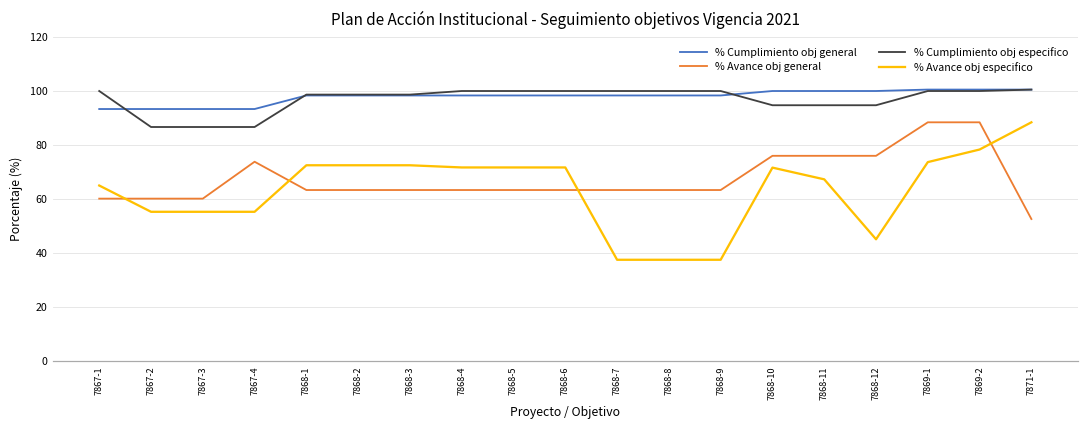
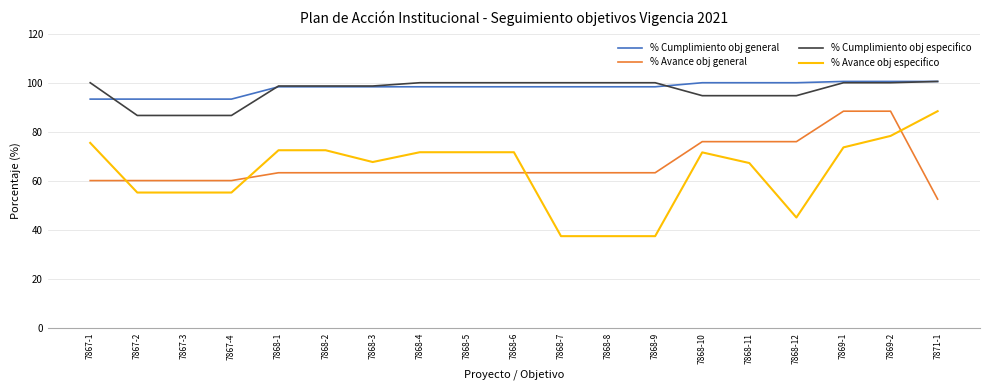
  {
    "% Cumplimiento obj general": {
      "7867-1": 93,
      "7867-2": 93,
      "7867-3": 93,
      "7867-4": 93,
      "7868-4": 98,
      "7868-5": 98,
      "7868-6": 98,
      "7868-7": 98,
      "7868-8": 98,
      "7868-9": 98,
      "7868-10": 100,
      "7868-11": 100,
      "7868-12": 100
    },
    "% Avance obj general": {
      "7867-1": 60,
      "7867-2": 60,
      "7867-3": 60,
-     "7867-4": 74,
+     "7867-4": 60,
      "7868-1": 63,
      "7868-2": 63,
      "7868-3": 63,
      "7868-4": 63,
      "7868-5": 63,
      "7868-6": 63,
      "7868-7": 63,
      "7868-8": 63,
      "7868-9": 63,
      "7868-10": 76,
      "7868-11": 76,
      "7868-12": 76,
      "7869-1": 88,
      "7869-2": 88,
      "7871-1": 53
    },
    "% Cumplimiento obj especifico": {
      "7867-1": 100,
      "7867-2": 87,
      "7867-3": 87,
      "7867-4": 87,
      "7868-4": 100,
      "7868-5": 100,
      "7868-6": 100,
      "7868-7": 100,
      "7868-8": 100,
      "7868-9": 100,
      "7868-10": 95,
      "7868-11": 95,
      "7868-12": 95
    },
    "% Avance obj especifico": {
-     "7867-1": 65,
+     "7867-1": 76,
      "7867-2": 55,
      "7867-3": 55,
      "7867-4": 55,
      "7868-1": 73,
      "7868-2": 73,
-     "7868-3": 73,
+     "7868-3": 68,
      "7868-4": 72,
      "7868-5": 72,
      "7868-6": 72,
      "7868-7": 38,
      "7868-8": 38,
      "7868-9": 38,
      "7868-10": 72,
      "7868-11": 67,
      "7868-12": 45,
      "7869-1": 74,
      "7869-2": 78,
      "7871-1": 88
    }
  }
